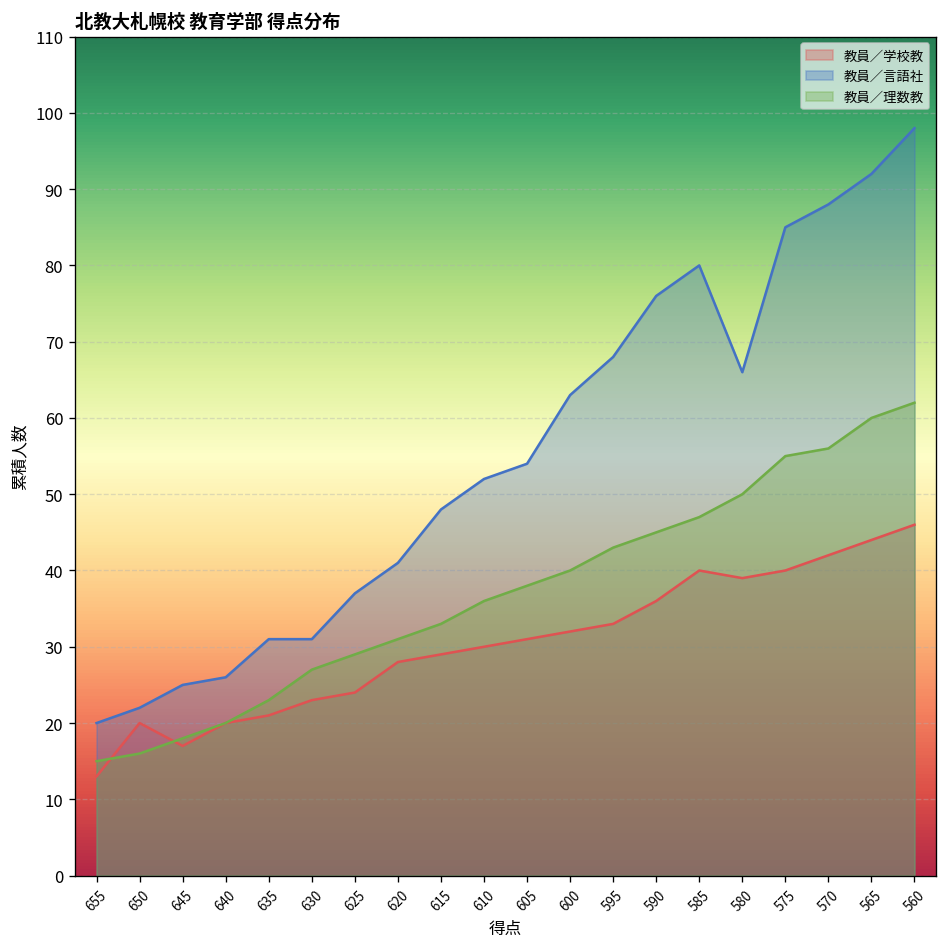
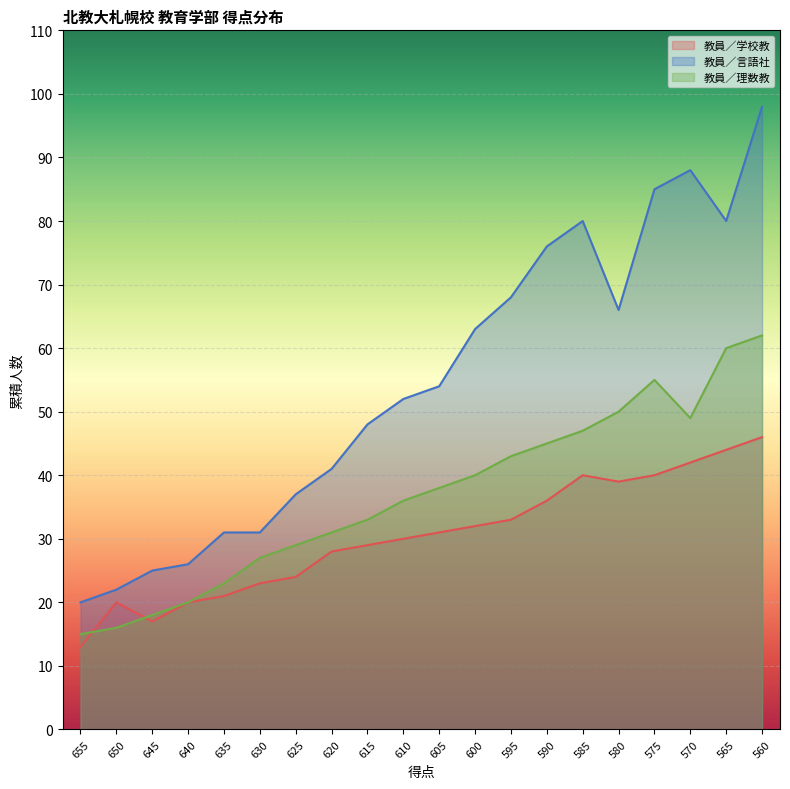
  {
    "教員／学校教": {
      "655": 13,
      "650": 20,
      "645": 17,
      "635": 21,
      "630": 23,
      "625": 24,
      "620": 28,
      "615": 29,
      "610": 30,
      "605": 31,
      "600": 32,
      "595": 33,
      "590": 36,
      "585": 40,
      "580": 39,
      "575": 40,
      "570": 42,
      "565": 44,
      "560": 46
    },
    "教員／言語社": {
      "655": 20,
      "650": 22,
      "645": 25,
      "640": 26,
      "635": 31,
      "630": 31,
      "625": 37,
      "620": 41,
      "615": 48,
      "610": 52,
      "605": 54,
      "600": 63,
      "595": 68,
      "590": 76,
      "585": 80,
      "580": 66,
      "575": 85,
      "570": 88,
-     "565": 92,
+     "565": 80,
      "560": 98
    },
    "教員／理数教": {
      "655": 15,
      "650": 16,
      "645": 18,
      "635": 23,
      "630": 27,
      "625": 29,
      "620": 31,
      "615": 33,
      "610": 36,
      "605": 38,
      "600": 40,
      "595": 43,
      "590": 45,
      "585": 47,
      "580": 50,
      "575": 55,
-     "570": 56,
+     "570": 49,
      "565": 60,
      "560": 62
    }
  }
